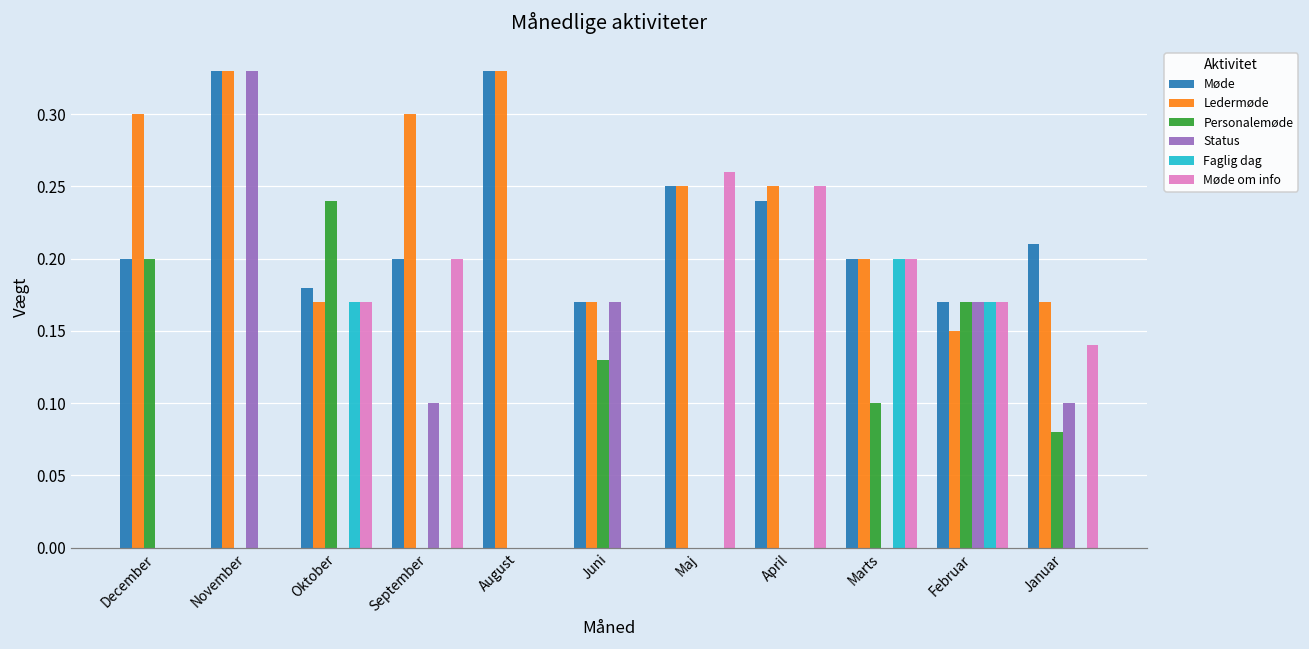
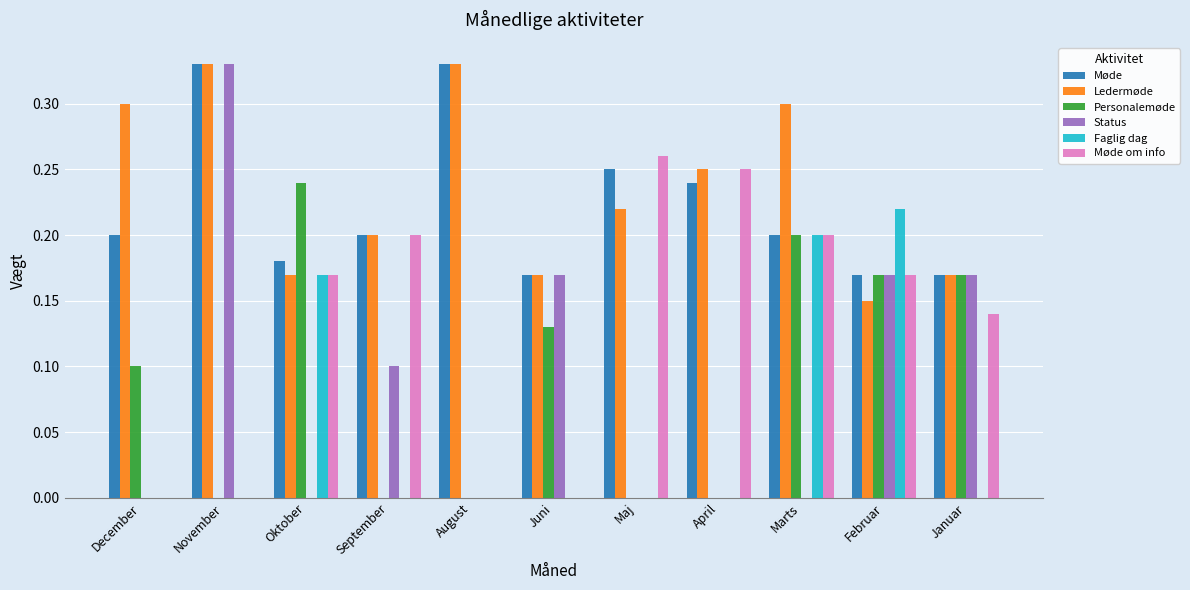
  {
    "Møde": {
      "December": 0.20,
      "November": 0.33,
      "Oktober": 0.18,
      "September": 0.20,
      "August": 0.33,
      "Juni": 0.17,
      "Maj": 0.25,
      "April": 0.24,
      "Marts": 0.20,
      "Februar": 0.17,
-     "Januar": 0.21
+     "Januar": 0.17
    },
    "Ledermøde": {
      "December": 0.30,
      "November": 0.33,
      "Oktober": 0.17,
-     "September": 0.3,
+     "September": 0.2,
      "August": 0.33,
      "Juni": 0.17,
-     "Maj": 0.25,
+     "Maj": 0.22,
      "April": 0.25,
-     "Marts": 0.2,
+     "Marts": 0.3,
      "Februar": 0.15,
      "Januar": 0.17
    },
    "Personalemøde": {
-     "December": 0.2,
+     "December": 0.1,
      "November": 0.00,
      "Oktober": 0.24,
      "September": 0.00,
      "August": 0.00,
      "Juni": 0.13,
      "Maj": 0.00,
      "April": 0.00,
-     "Marts": 0.1,
+     "Marts": 0.2,
      "Februar": 0.17,
-     "Januar": 0.08
+     "Januar": 0.17
    },
    "Status": {
      "December": 0.00,
      "November": 0.33,
      "Oktober": 0.00,
      "September": 0.10,
      "August": 0.00,
      "Juni": 0.17,
      "Maj": 0.00,
      "April": 0.00,
      "Marts": 0.00,
      "Februar": 0.17,
-     "Januar": 0.10
+     "Januar": 0.17
    },
    "Faglig dag": {
      "December": 0.00,
      "November": 0.00,
      "Oktober": 0.17,
      "September": 0.00,
      "August": 0.00,
      "Juni": 0.00,
      "Maj": 0.00,
      "April": 0.00,
      "Marts": 0.20,
-     "Februar": 0.17,
+     "Februar": 0.22,
      "Januar": 0.00
    },
    "Møde om info": {
      "December": 0.00,
      "November": 0.00,
      "Oktober": 0.17,
      "September": 0.20,
      "August": 0.00,
      "Juni": 0.00,
      "Maj": 0.26,
      "April": 0.25,
      "Marts": 0.20,
      "Februar": 0.17,
      "Januar": 0.14
    }
  }
